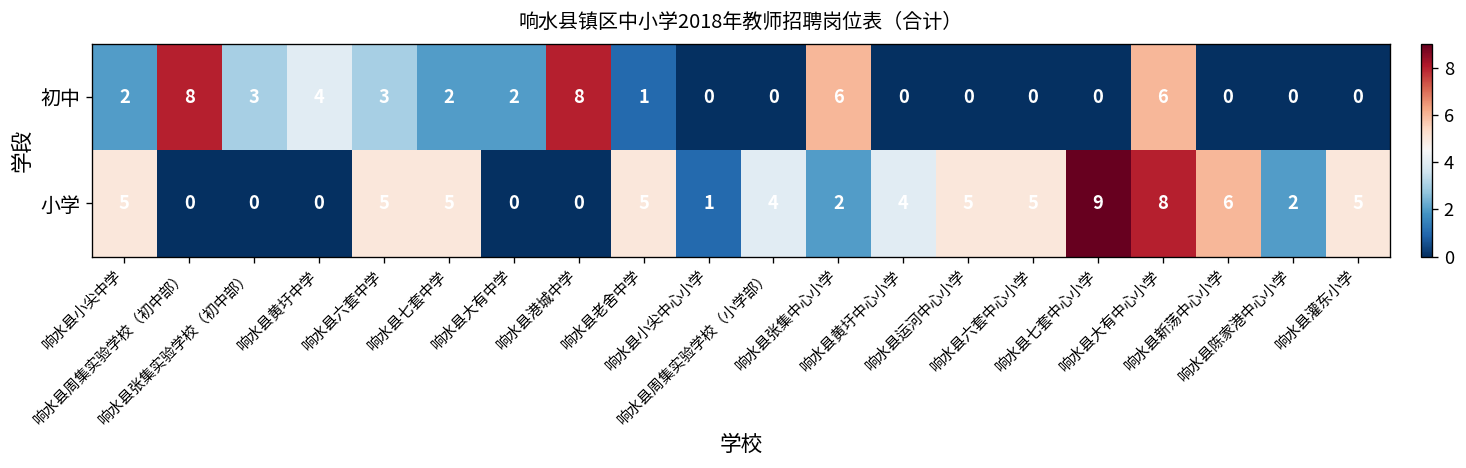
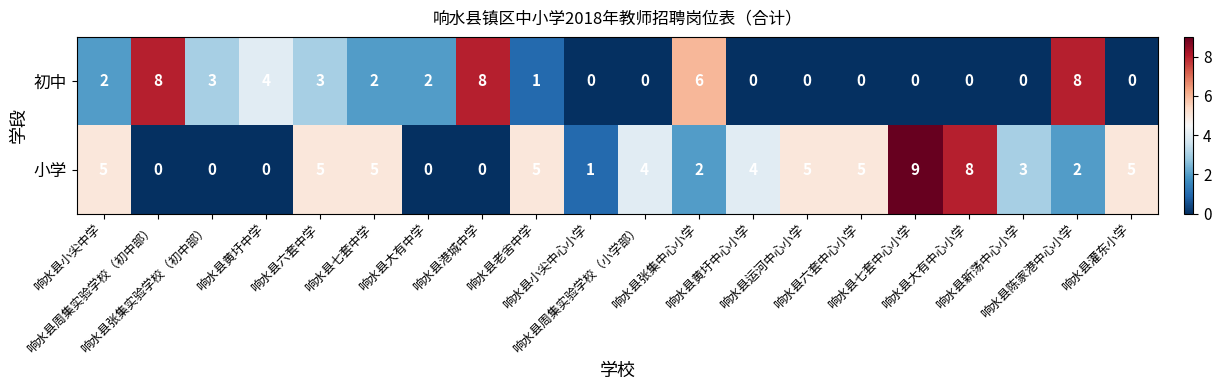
  {
    "初中": {
      "响水县小尖中学": 2,
      "响水县周集实验学校（初中部）": 8,
      "响水县张集实验学校（初中部）": 3,
      "响水县六套中学": 3,
      "响水县七套中学": 2,
      "响水县大有中学": 2,
      "响水县港城中学": 8,
      "响水县老舍中学": 1,
      "响水县小尖中心小学": 0,
      "响水县周集实验学校（小学部）": 0,
      "响水县张集中心小学": 6,
      "响水县黄圩中心小学": 0,
      "响水县运河中心小学": 0,
      "响水县六套中心小学": 0,
      "响水县七套中心小学": 0,
-     "响水县大有中心小学": 6,
+     "响水县大有中心小学": 0,
      "响水县新荡中心小学": 0,
-     "响水县陈家港中心小学": 0,
+     "响水县陈家港中心小学": 8,
      "响水县灌东小学": 0
    },
    "小学": {
      "响水县周集实验学校（初中部）": 0,
      "响水县张集实验学校（初中部）": 0,
      "响水县黄圩中学": 0,
      "响水县大有中学": 0,
      "响水县港城中学": 0,
      "响水县小尖中心小学": 1,
      "响水县张集中心小学": 2,
      "响水县七套中心小学": 9,
      "响水县大有中心小学": 8,
-     "响水县新荡中心小学": 6,
+     "响水县新荡中心小学": 3,
      "响水县陈家港中心小学": 2
    }
  }
